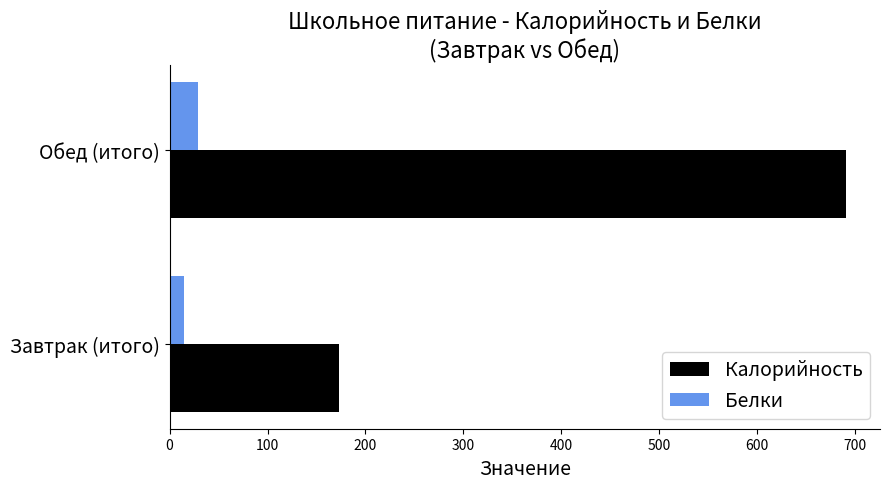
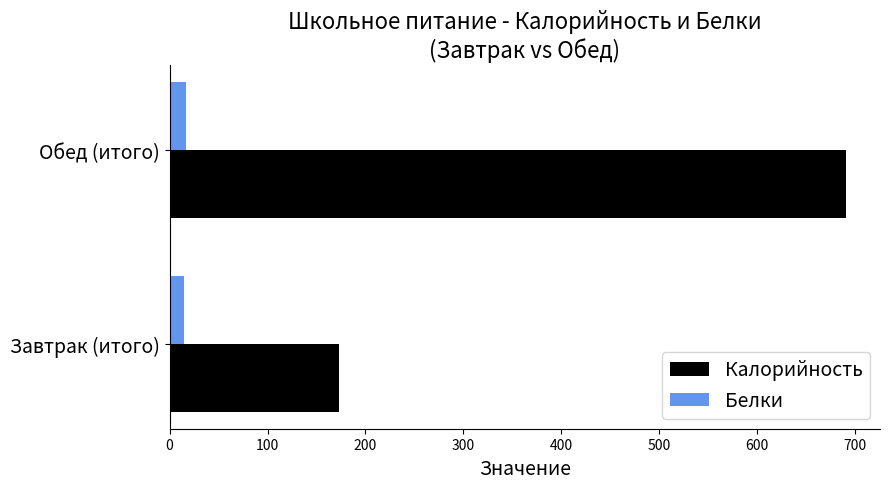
  {
    "Калорийность": {
      "Обед (итого)": 690,
      "Завтрак (итого)": 170
    },
    "Белки": {
-     "Обед (итого)": 30,
+     "Обед (итого)": 20,
      "Завтрак (итого)": 20
    }
  }
